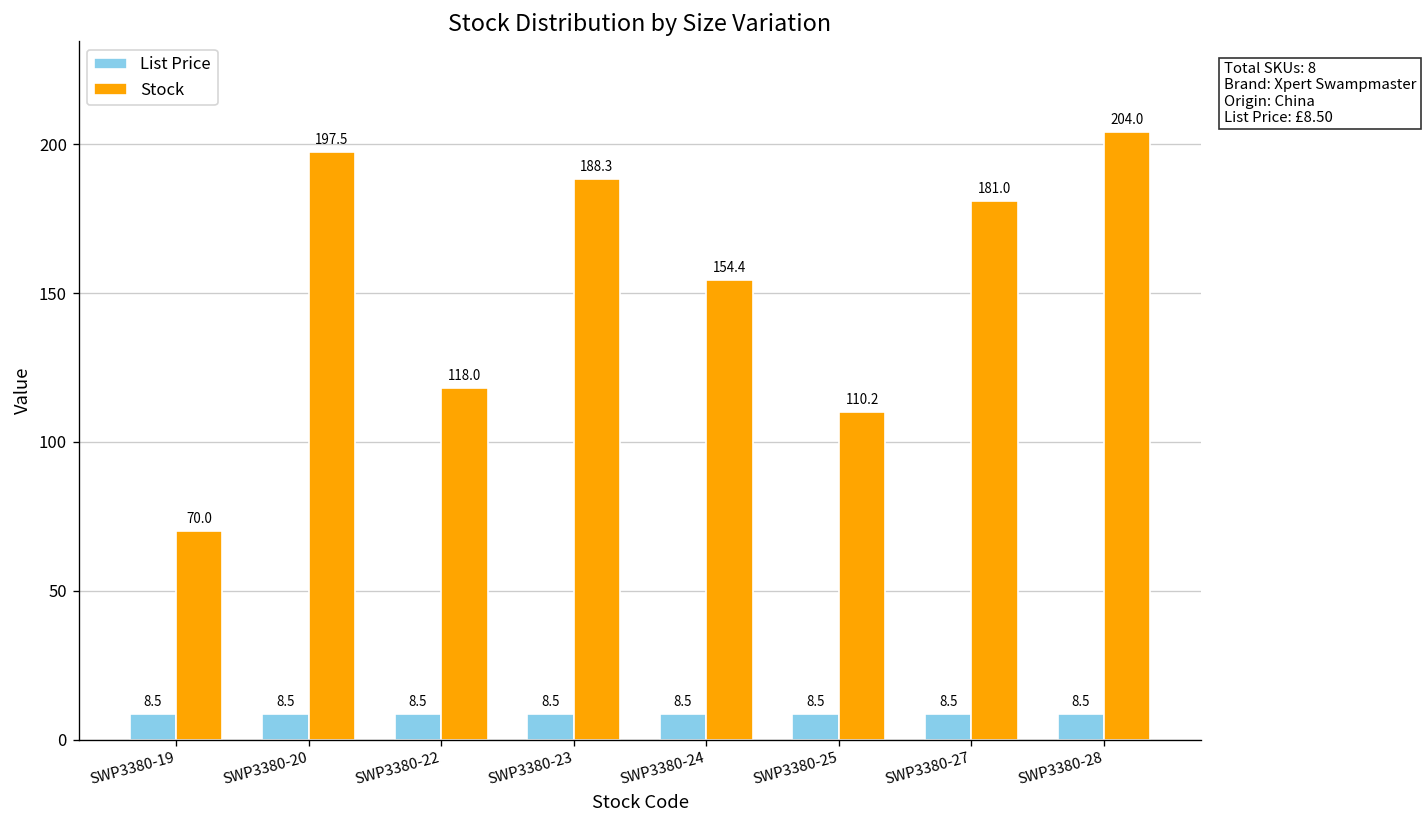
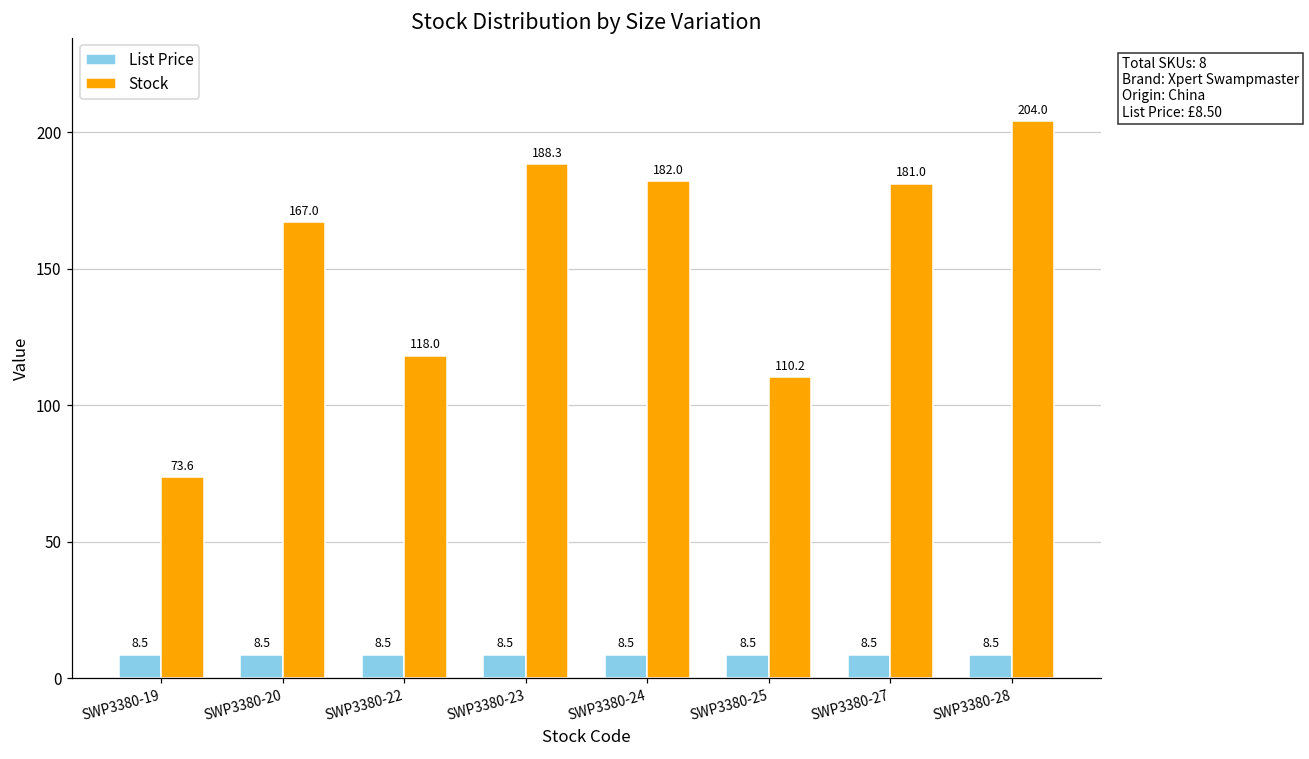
  {
    "List Price": {
      "SWP3380-19": 8.5,
      "SWP3380-20": 8.5,
      "SWP3380-22": 8.5,
      "SWP3380-23": 8.5,
      "SWP3380-24": 8.5,
      "SWP3380-25": 8.5,
      "SWP3380-27": 8.5,
      "SWP3380-28": 8.5
    },
    "Stock": {
-     "SWP3380-19": 70.0,
-     "SWP3380-20": 197.5,
+     "SWP3380-19": 73.6,
+     "SWP3380-20": 167.0,
      "SWP3380-22": 118.0,
      "SWP3380-23": 188.3,
-     "SWP3380-24": 154.4,
+     "SWP3380-24": 182.0,
      "SWP3380-25": 110.2,
      "SWP3380-27": 181.0,
      "SWP3380-28": 204.0
    }
  }
